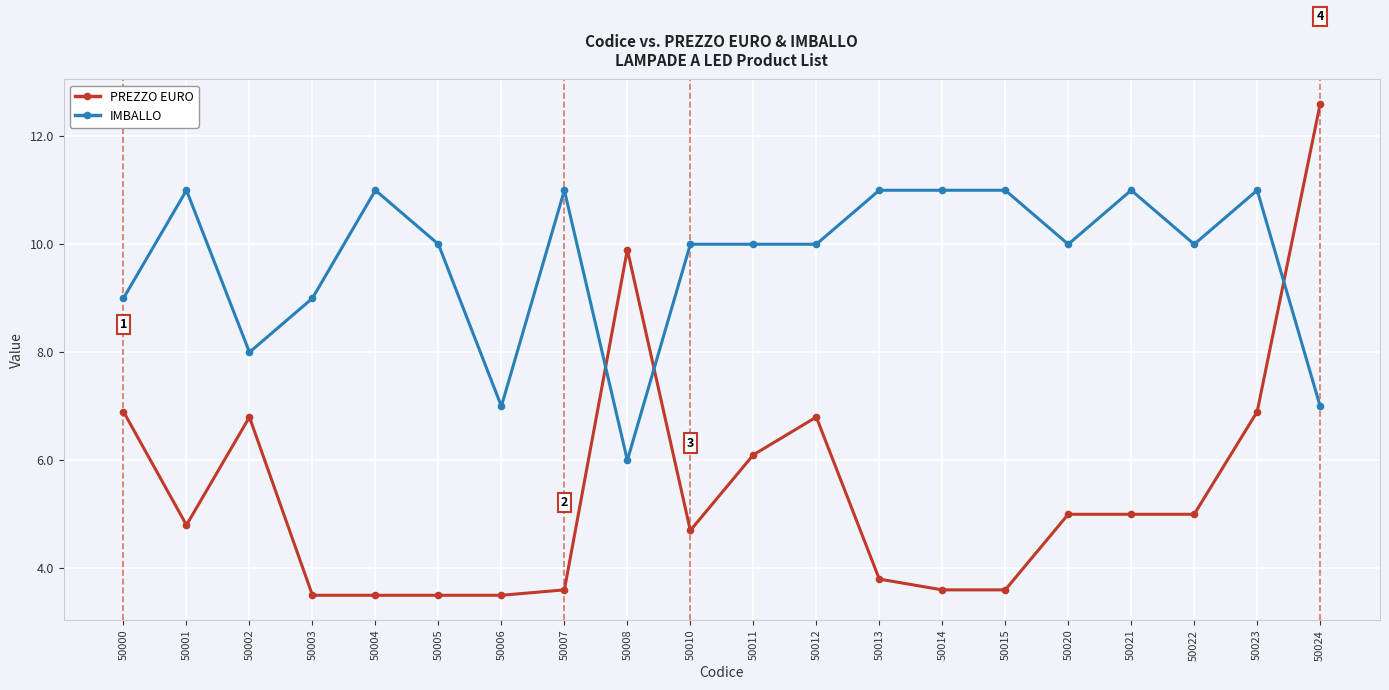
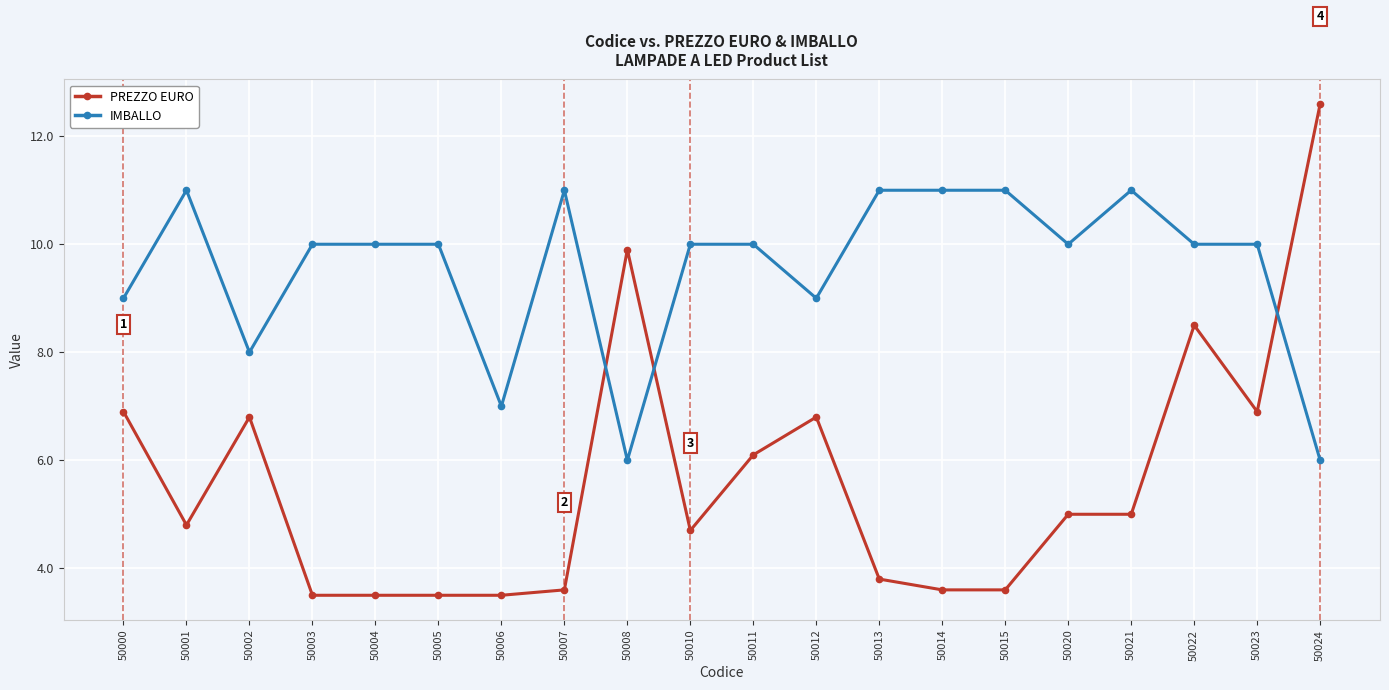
  {
    "PREZZO EURO": {
      "50000": 6.9,
      "50001": 4.8,
      "50002": 6.8,
      "50003": 3.5,
      "50004": 3.5,
      "50005": 3.5,
      "50006": 3.5,
      "50007": 3.6,
      "50008": 9.9,
      "50010": 4.7,
      "50011": 6.1,
      "50012": 6.8,
      "50013": 3.8,
      "50014": 3.6,
      "50015": 3.6,
      "50020": 5.0,
      "50021": 5.0,
-     "50022": 5.0,
+     "50022": 8.5,
      "50023": 6.9,
      "50024": 12.6
    },
    "IMBALLO": {
      "50001": 11,
      "50002": 8,
-     "50003": 9,
-     "50004": 11,
+     "50003": 10,
+     "50004": 10,
      "50005": 10,
      "50006": 7,
      "50007": 11,
      "50008": 6,
      "50010": 10,
      "50011": 10,
-     "50012": 10,
+     "50012": 9,
      "50013": 11,
      "50014": 11,
      "50015": 11,
      "50020": 10,
      "50021": 11,
      "50022": 10,
-     "50023": 11,
-     "50024": 7
+     "50023": 10,
+     "50024": 6
    }
  }
